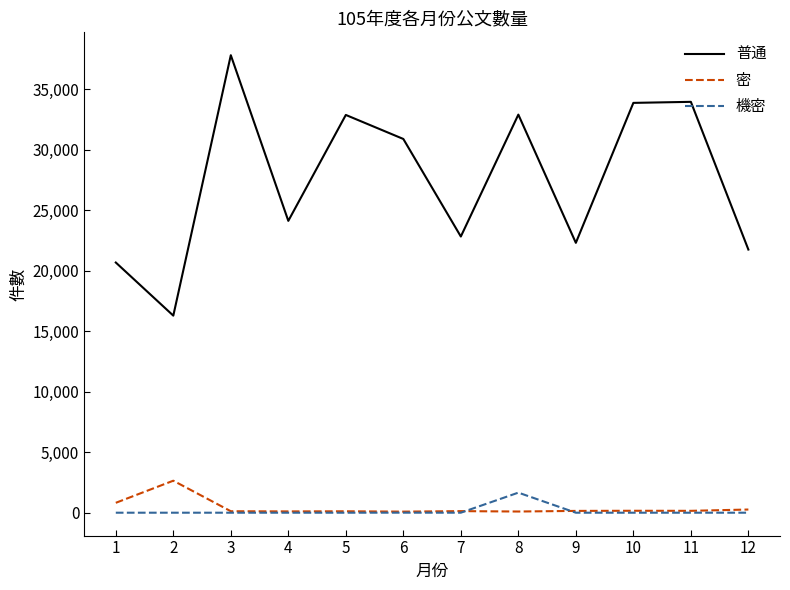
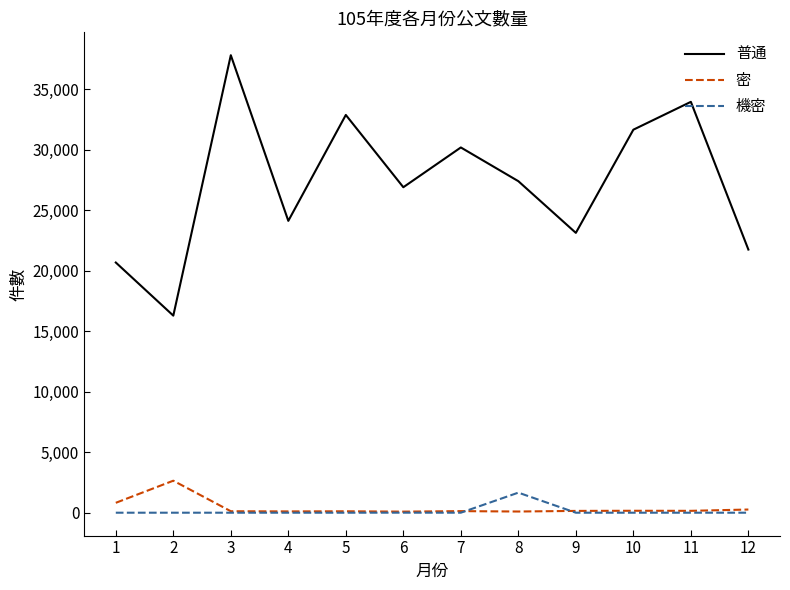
  {
    "普通": {
      "1": "20,700",
      "2": "16,300",
      "3": "37,800",
      "4": "24,100",
      "5": "32,900",
-     "6": "30,900",
-     "7": "22,800",
-     "8": "32,900",
-     "9": "22,300",
-     "10": "33,900",
+     "6": "26,900",
+     "7": "30,200",
+     "8": "27,400",
+     "9": "23,100",
+     "10": "31,700",
      "11": "34,000",
      "12": "21,700"
    },
    "密": {
      "1": "800",
      "2": "2,600",
      "8": "100",
      "12": "300"
    },
    "機密": {
      "1": "0",
      "2": "0",
      "8": "1,700",
      "12": "0"
    }
  }
